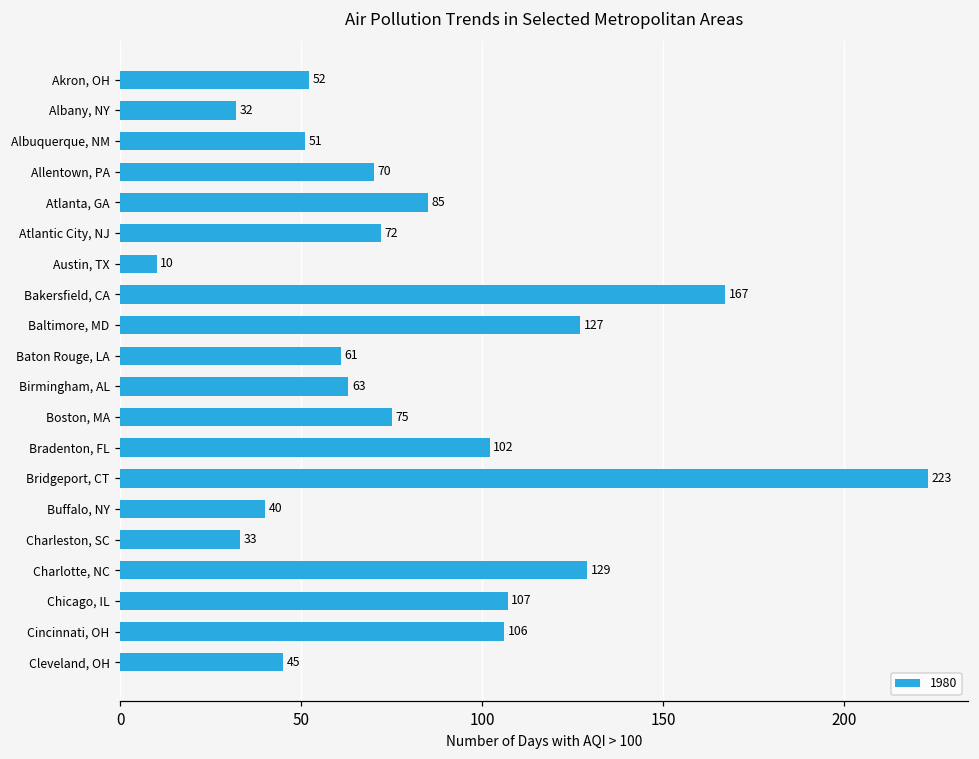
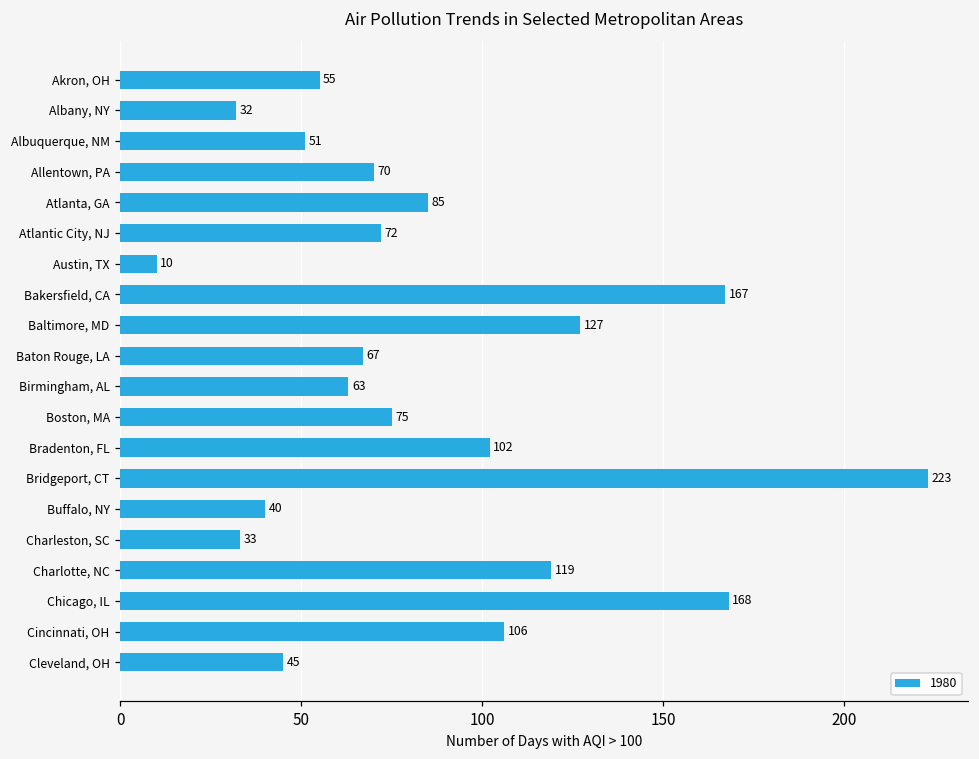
  {
-   "Akron, OH": 52,
+   "Akron, OH": 55,
    "Albany, NY": 32,
    "Albuquerque, NM": 51,
    "Allentown, PA": 70,
    "Atlanta, GA": 85,
    "Atlantic City, NJ": 72,
    "Austin, TX": 10,
    "Bakersfield, CA": 167,
    "Baltimore, MD": 127,
-   "Baton Rouge, LA": 61,
+   "Baton Rouge, LA": 67,
    "Birmingham, AL": 63,
    "Boston, MA": 75,
    "Bradenton, FL": 102,
    "Bridgeport, CT": 223,
    "Buffalo, NY": 40,
    "Charleston, SC": 33,
-   "Charlotte, NC": 129,
-   "Chicago, IL": 107,
+   "Charlotte, NC": 119,
+   "Chicago, IL": 168,
    "Cincinnati, OH": 106,
    "Cleveland, OH": 45
  }
